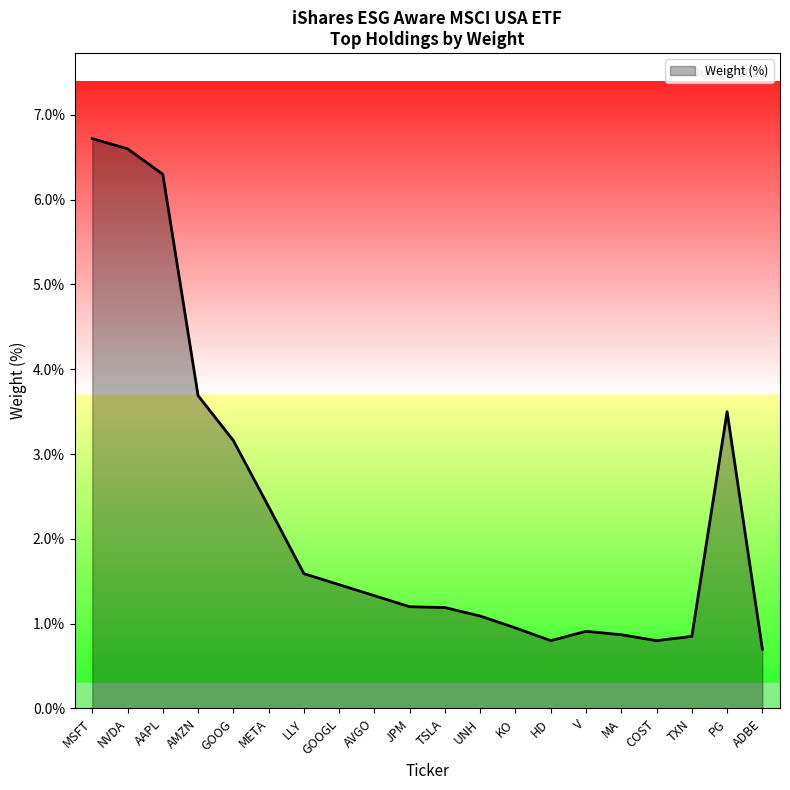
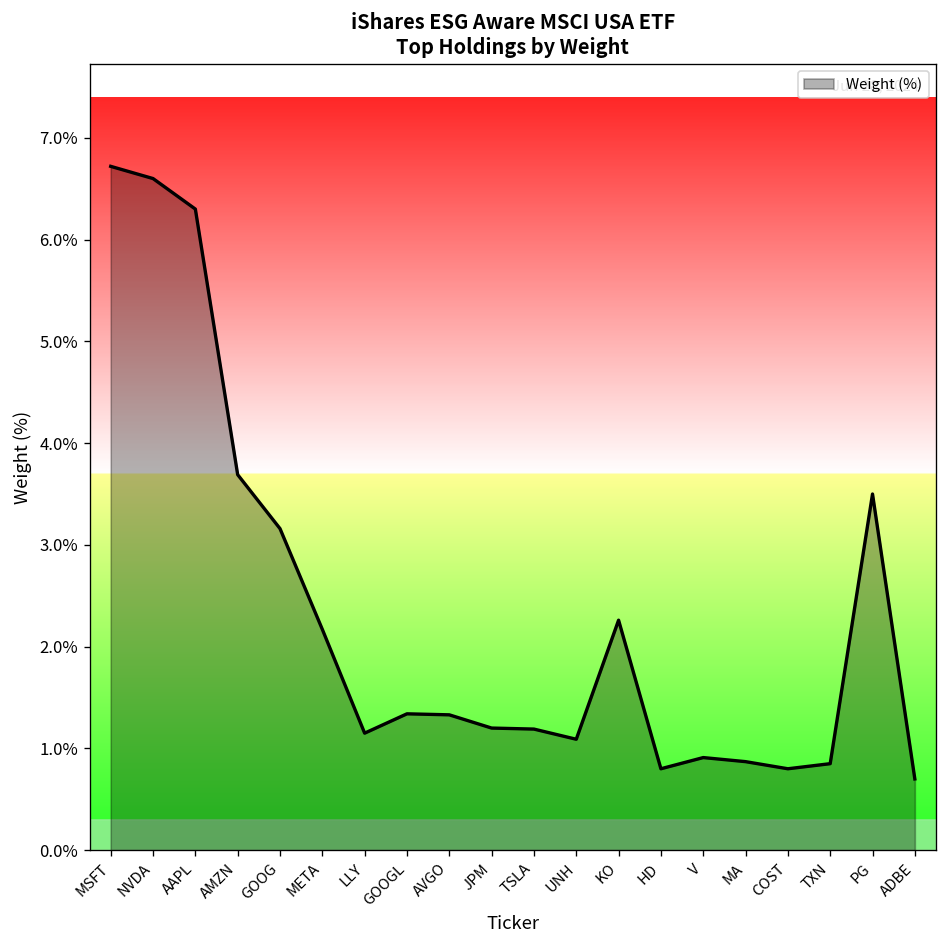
  {
    "MSFT": "6.7%",
    "NVDA": "6.6%",
    "AAPL": "6.3%",
    "AMZN": "3.7%",
    "GOOG": "3.2%",
-   "META": "2.4%",
-   "LLY": "1.6%",
-   "GOOGL": "1.5%",
+   "META": "2.2%",
+   "LLY": "1.2%",
+   "GOOGL": "1.3%",
    "AVGO": "1.3%",
    "JPM": "1.2%",
    "TSLA": "1.2%",
    "UNH": "1.1%",
-   "KO": "1.0%",
+   "KO": "2.3%",
    "HD": "0.8%",
    "V": "0.9%",
    "MA": "0.9%",
    "COST": "0.8%",
    "TXN": "0.9%",
    "PG": "3.5%",
    "ADBE": "0.7%"
  }
